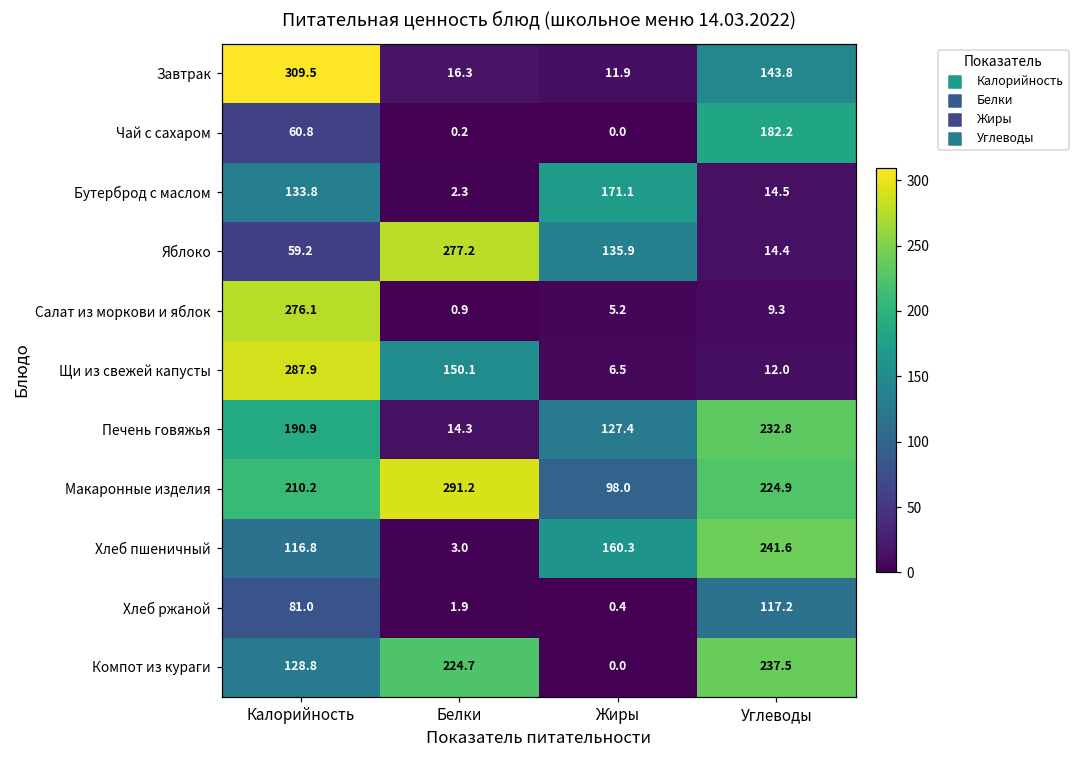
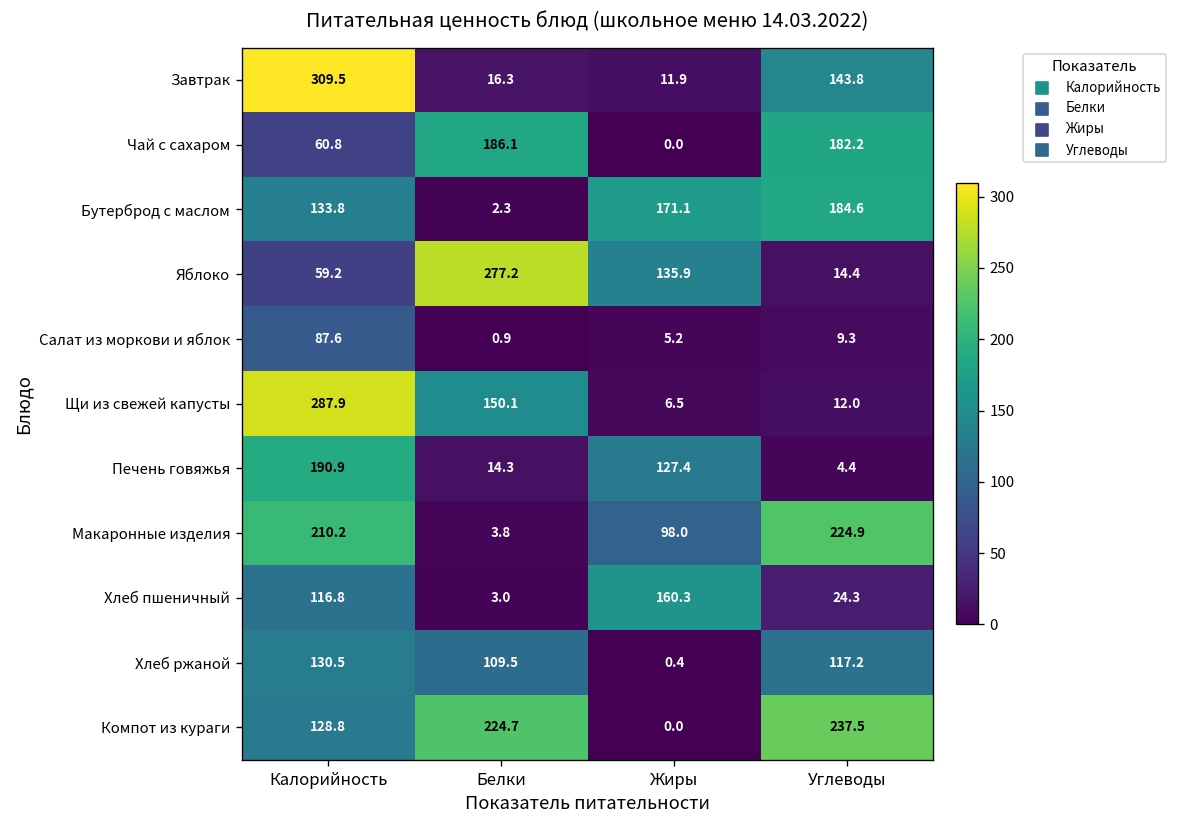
  {
    "Завтрак": {
      "Калорийность": 309.5,
      "Белки": 16.3,
      "Жиры": 11.9,
      "Углеводы": 143.8
    },
    "Чай с сахаром": {
      "Калорийность": 60.8,
-     "Белки": 0.2,
+     "Белки": 186.1,
      "Жиры": 0.0,
      "Углеводы": 182.2
    },
    "Бутерброд с маслом": {
      "Калорийность": 133.8,
      "Белки": 2.3,
      "Жиры": 171.1,
-     "Углеводы": 14.5
+     "Углеводы": 184.6
    },
    "Яблоко": {
      "Калорийность": 59.2,
      "Белки": 277.2,
      "Жиры": 135.9,
      "Углеводы": 14.4
    },
    "Салат из моркови и яблок": {
-     "Калорийность": 276.1,
+     "Калорийность": 87.6,
      "Белки": 0.9,
      "Жиры": 5.2,
      "Углеводы": 9.3
    },
    "Щи из свежей капусты": {
      "Калорийность": 287.9,
      "Белки": 150.1,
      "Жиры": 6.5,
      "Углеводы": 12.0
    },
    "Печень говяжья": {
      "Калорийность": 190.9,
      "Белки": 14.3,
      "Жиры": 127.4,
-     "Углеводы": 232.8
+     "Углеводы": 4.4
    },
    "Макаронные изделия": {
      "Калорийность": 210.2,
-     "Белки": 291.2,
+     "Белки": 3.8,
      "Жиры": 98.0,
      "Углеводы": 224.9
    },
    "Хлеб пшеничный": {
      "Калорийность": 116.8,
      "Белки": 3.0,
      "Жиры": 160.3,
-     "Углеводы": 241.6
+     "Углеводы": 24.3
    },
    "Хлеб ржаной": {
-     "Калорийность": 81.0,
-     "Белки": 1.9,
+     "Калорийность": 130.5,
+     "Белки": 109.5,
      "Жиры": 0.4,
      "Углеводы": 117.2
    },
    "Компот из кураги": {
      "Калорийность": 128.8,
      "Белки": 224.7,
      "Жиры": 0.0,
      "Углеводы": 237.5
    }
  }
